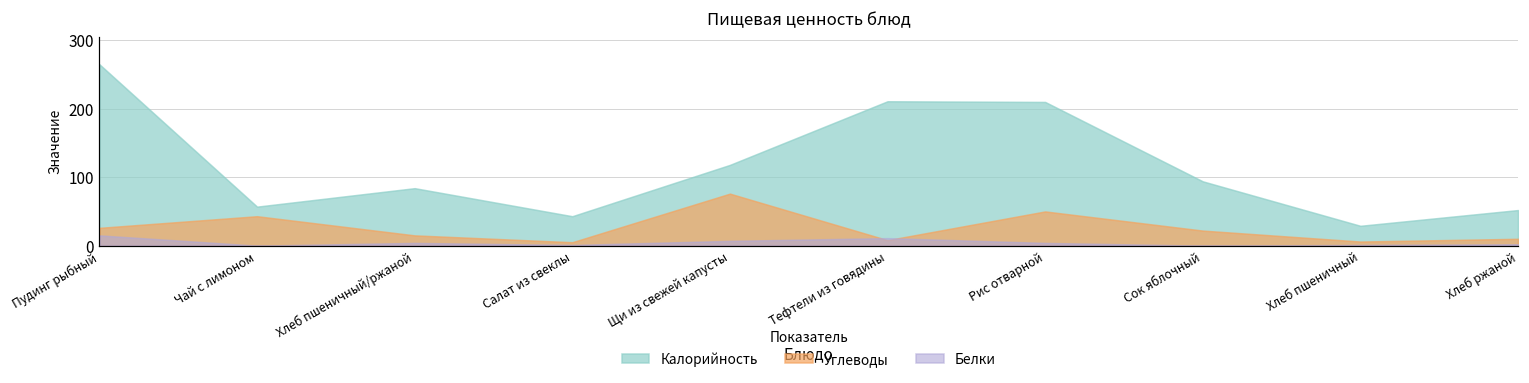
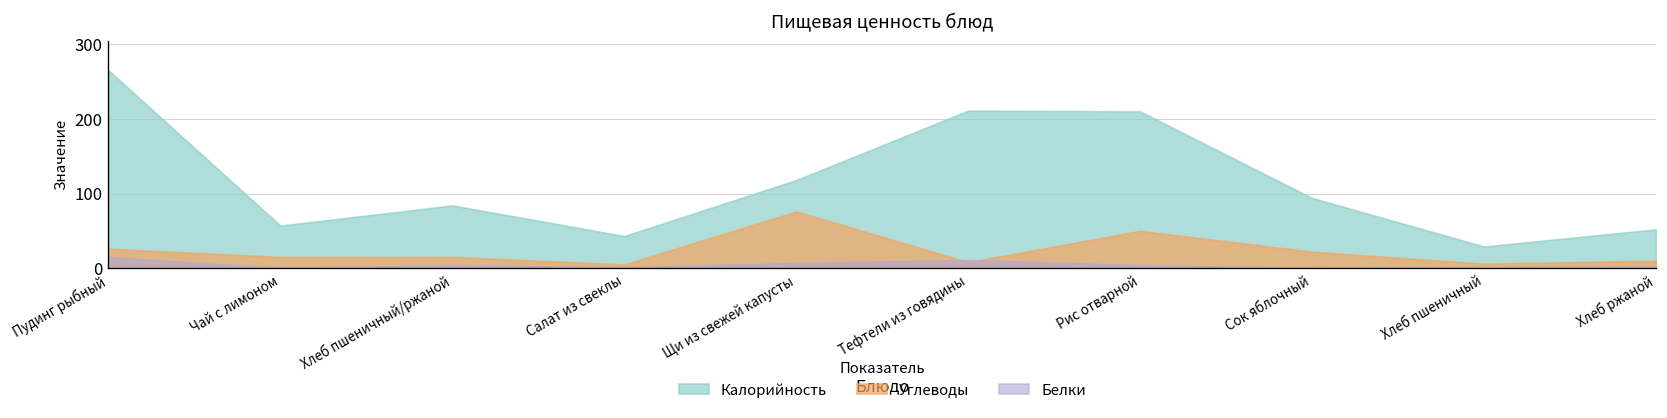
  {
    "Углеводы": {
      "Пудинг рыбный": 30,
-     "Чай с лимоном": 40,
+     "Чай с лимоном": 20,
      "Хлеб пшеничный/ржаной": 20,
      "Щи из свежей капусты": 80,
      "Рис отварной": 50,
      "Сок яблочный": 20,
      "Хлеб пшеничный": 10,
      "Хлеб ржаной": 10
    }
  }
